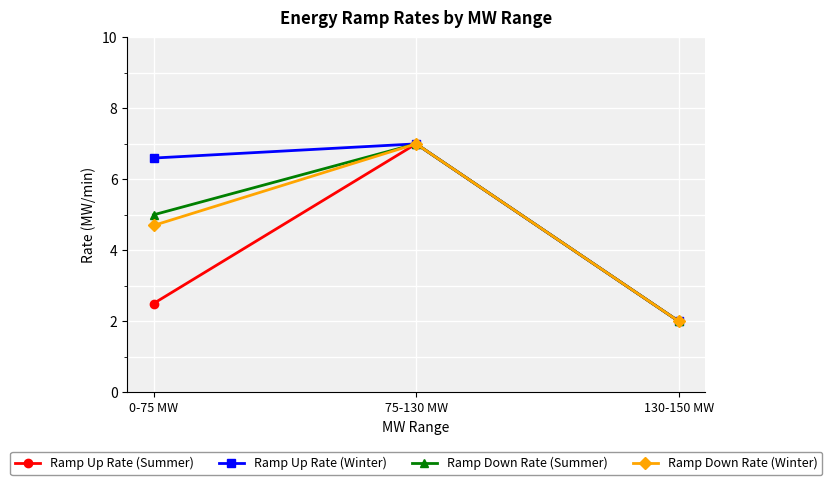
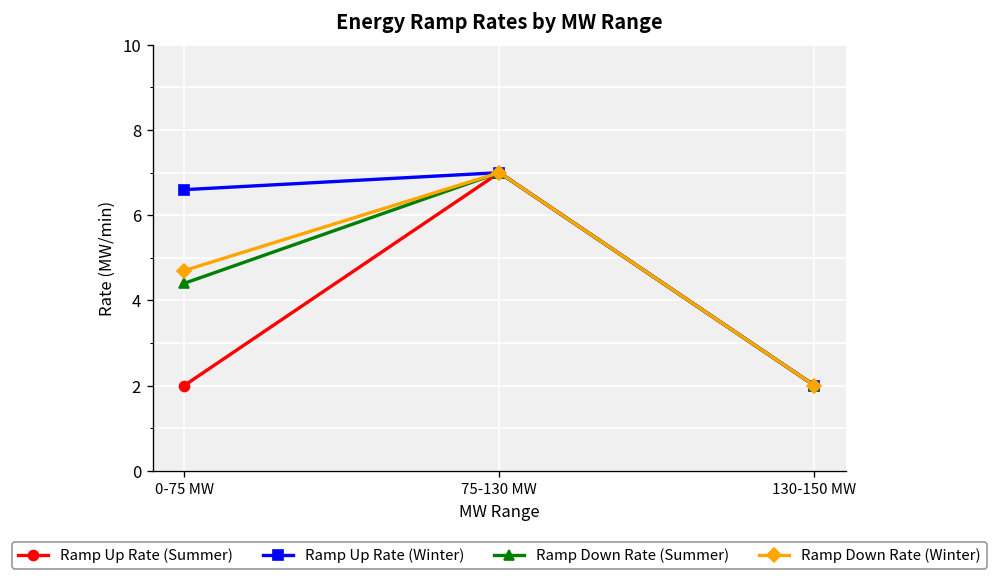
  {
    "Ramp Up Rate (Summer)": {
-     "0-75 MW": 2.5
+     "0-75 MW": 2.0
    },
    "Ramp Up Rate (Winter)": {
      "0-75 MW": 6.6
    },
    "Ramp Down Rate (Summer)": {
-     "0-75 MW": 5.0
+     "0-75 MW": 4.4
    },
    "Ramp Down Rate (Winter)": {
      "0-75 MW": 4.7
    }
  }
